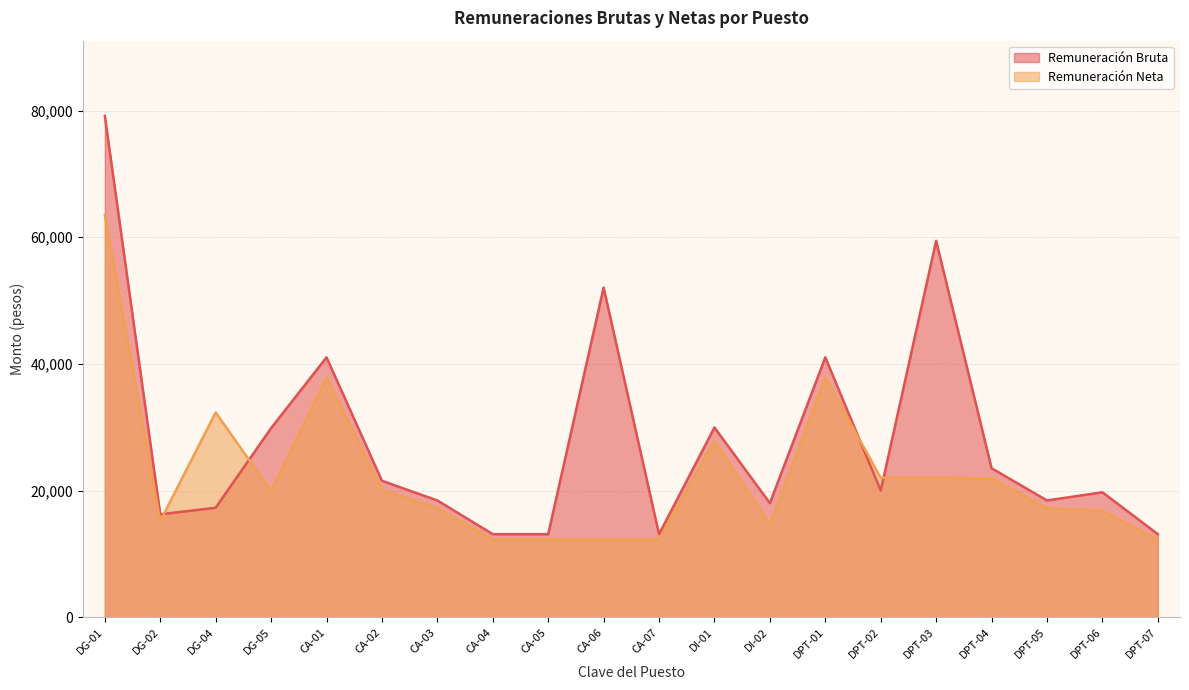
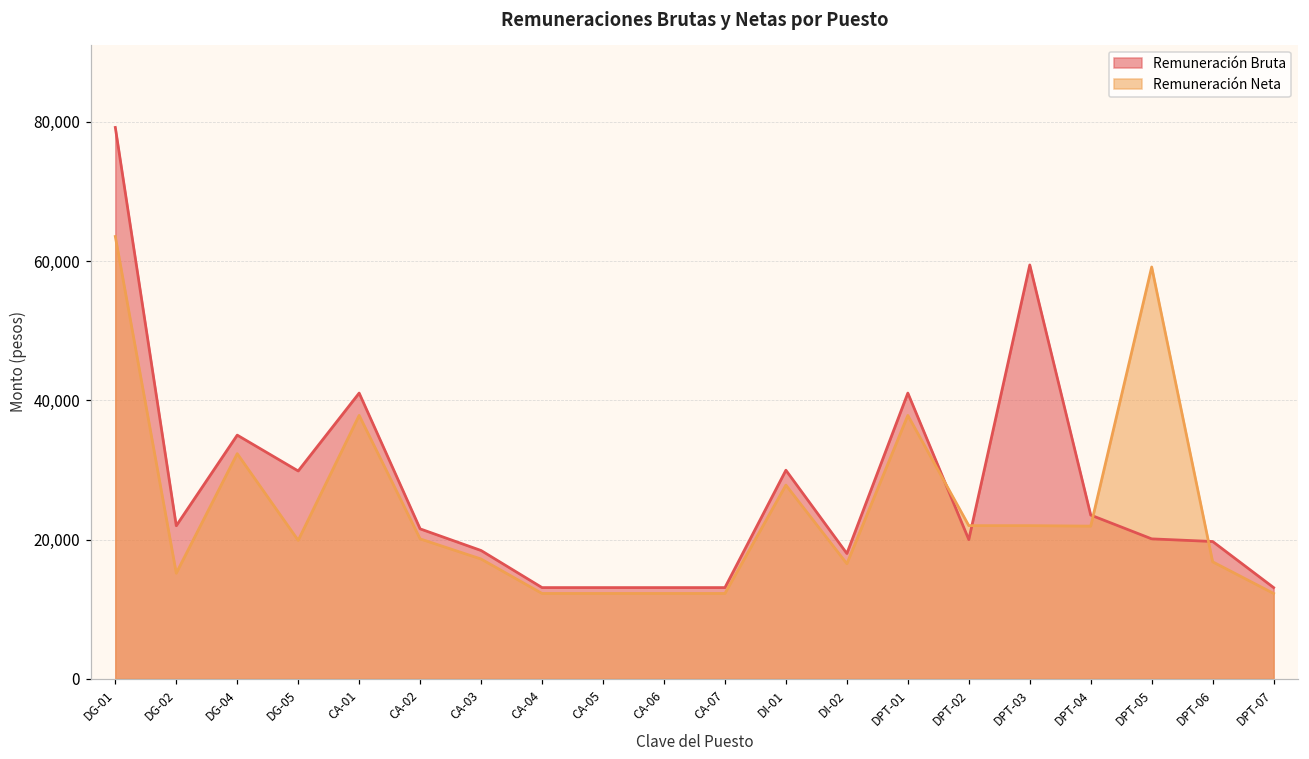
  {
    "Remuneración Bruta": {
      "DG-01": "79,000",
-     "DG-02": "16,000",
-     "DG-04": "17,000",
+     "DG-02": "22,000",
+     "DG-04": "35,000",
      "DG-05": "30,000",
      "CA-01": "41,000",
      "CA-02": "22,000",
      "CA-03": "18,000",
      "CA-04": "13,000",
      "CA-05": "13,000",
-     "CA-06": "52,000",
+     "CA-06": "13,000",
      "CA-07": "13,000",
      "DI-01": "30,000",
      "DI-02": "18,000",
      "DPT-01": "41,000",
      "DPT-02": "20,000",
      "DPT-03": "59,000",
      "DPT-04": "24,000",
-     "DPT-05": "18,000",
+     "DPT-05": "20,000",
      "DPT-06": "20,000",
      "DPT-07": "13,000"
    },
    "Remuneración Neta": {
      "DG-01": "64,000",
      "DG-02": "15,000",
      "DG-04": "32,000",
      "DG-05": "20,000",
      "CA-01": "38,000",
      "CA-02": "20,000",
      "CA-03": "17,000",
      "CA-04": "12,000",
      "CA-05": "12,000",
      "CA-06": "12,000",
      "CA-07": "12,000",
      "DI-01": "28,000",
-     "DI-02": "15,000",
+     "DI-02": "17,000",
      "DPT-01": "38,000",
      "DPT-02": "22,000",
      "DPT-03": "22,000",
      "DPT-04": "22,000",
-     "DPT-05": "17,000",
+     "DPT-05": "59,000",
      "DPT-06": "17,000",
      "DPT-07": "12,000"
    }
  }
